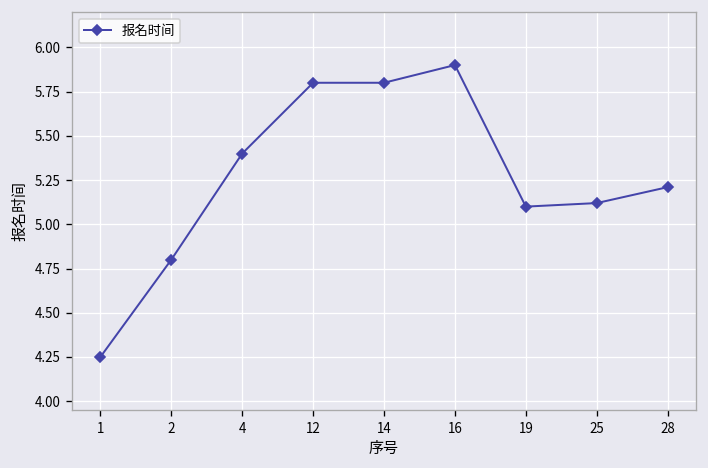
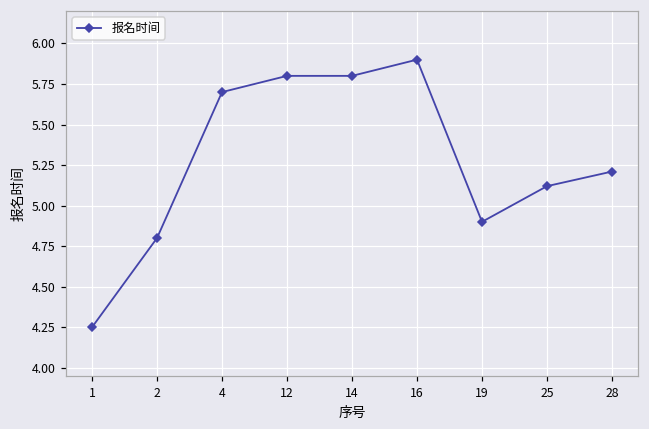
  {
    "1": 4.25,
    "2": 4.8,
-   "4": 5.4,
+   "4": 5.7,
    "12": 5.8,
    "14": 5.8,
    "16": 5.9,
-   "19": 5.1,
+   "19": 4.9,
    "25": 5.12,
    "28": 5.2
  }
